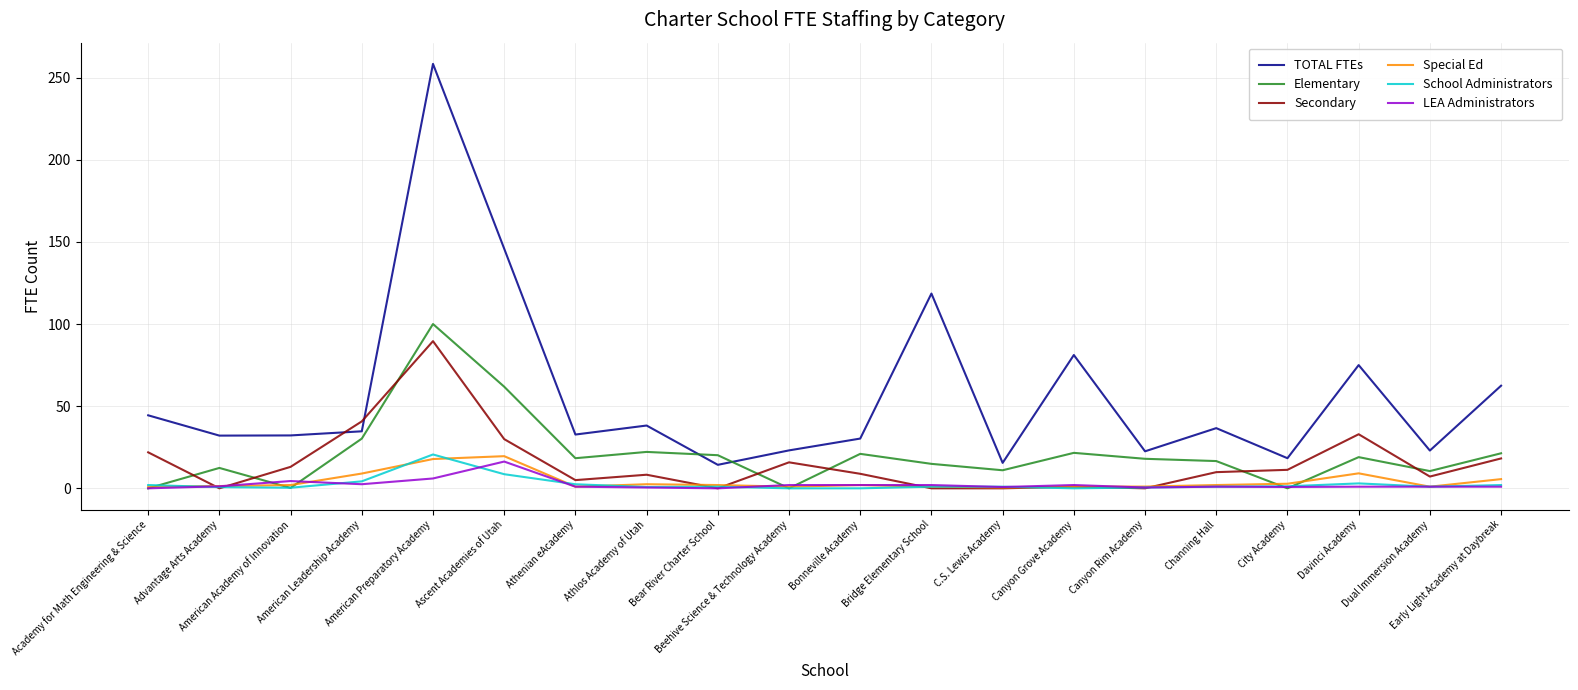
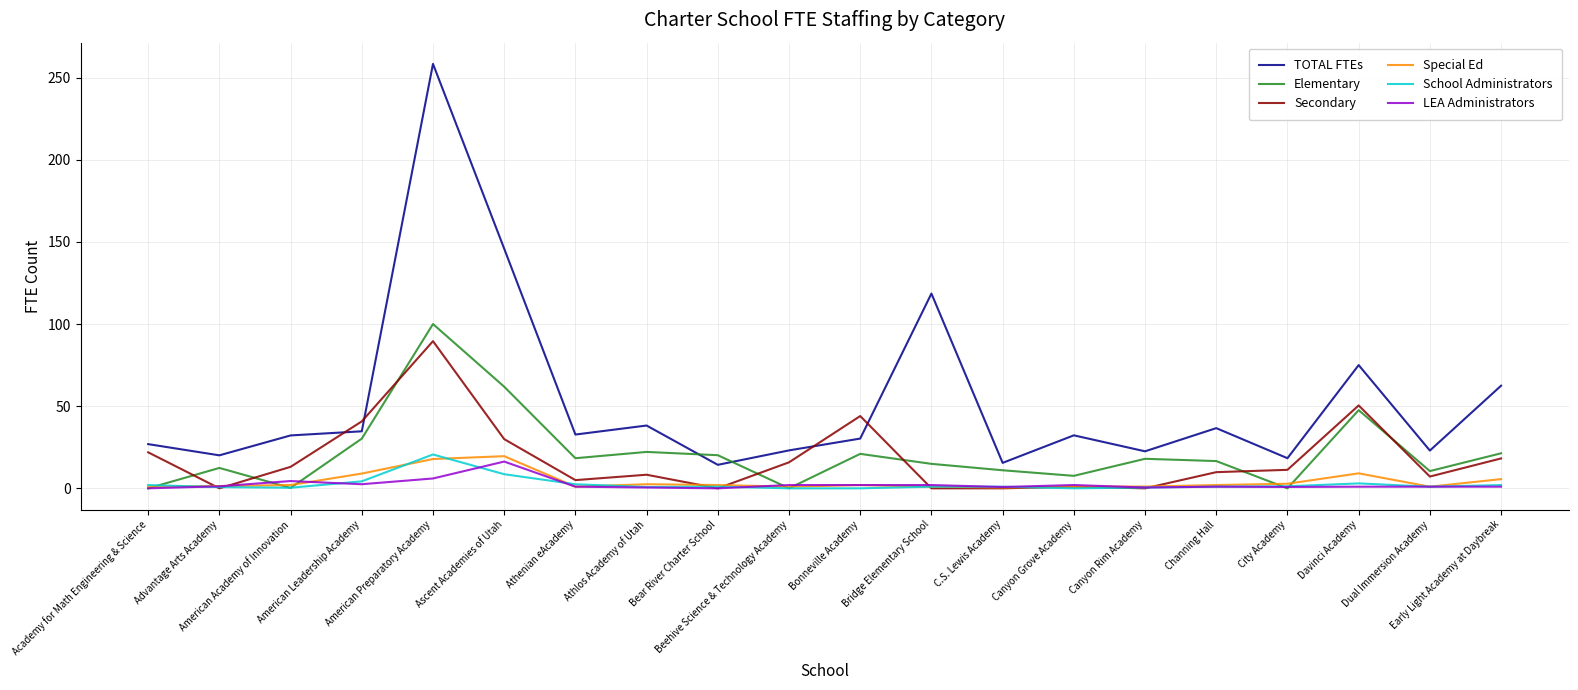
  {
    "TOTAL FTEs": {
-     "Academy for Math Engineering & Science": 44,
-     "Advantage Arts Academy": 32,
+     "Academy for Math Engineering & Science": 27,
+     "Advantage Arts Academy": 20,
      "American Academy of Innovation": 32,
      "American Leadership Academy": 35,
      "American Preparatory Academy": 258,
      "Ascent Academies of Utah": 146,
      "Athenian eAcademy": 33,
      "Athlos Academy of Utah": 38,
      "Bear River Charter School": 14,
      "Beehive Science & Technology Academy": 23,
      "Bonneville Academy": 30,
      "Bridge Elementary School": 119,
      "C.S. Lewis Academy": 16,
-     "Canyon Grove Academy": 81,
+     "Canyon Grove Academy": 32,
      "Canyon Rim Academy": 23,
      "Channing Hall": 37,
      "City Academy": 18,
      "Davinci Academy": 75,
      "Dual Immersion Academy": 23,
      "Early Light Academy at Daybreak": 62
    },
    "Elementary": {
      "Advantage Arts Academy": 12,
      "American Leadership Academy": 30,
      "American Preparatory Academy": 100,
      "Ascent Academies of Utah": 62,
      "Athenian eAcademy": 18,
      "Athlos Academy of Utah": 22,
      "Bear River Charter School": 20,
      "Bonneville Academy": 21,
      "Bridge Elementary School": 15,
      "C.S. Lewis Academy": 11,
-     "Canyon Grove Academy": 22,
+     "Canyon Grove Academy": 8,
      "Canyon Rim Academy": 18,
      "Channing Hall": 17,
-     "Davinci Academy": 19,
+     "Davinci Academy": 48,
      "Dual Immersion Academy": 11,
      "Early Light Academy at Daybreak": 21
    },
    "Secondary": {
      "Academy for Math Engineering & Science": 22,
      "American Academy of Innovation": 13,
      "American Leadership Academy": 41,
      "American Preparatory Academy": 90,
      "Ascent Academies of Utah": 30,
      "Athenian eAcademy": 5,
      "Athlos Academy of Utah": 8,
      "Beehive Science & Technology Academy": 16,
-     "Bonneville Academy": 9,
+     "Bonneville Academy": 44,
      "Channing Hall": 10,
      "City Academy": 11,
-     "Davinci Academy": 33,
+     "Davinci Academy": 50,
      "Dual Immersion Academy": 7,
      "Early Light Academy at Daybreak": 18
    },
    "Special Ed": {
      "American Academy of Innovation": 2,
      "American Leadership Academy": 9,
      "American Preparatory Academy": 18,
      "Ascent Academies of Utah": 20,
      "Athlos Academy of Utah": 3,
      "City Academy": 3,
      "Davinci Academy": 9,
      "Early Light Academy at Daybreak": 6
    },
    "School Administrators": {
      "American Leadership Academy": 4,
      "American Preparatory Academy": 21,
      "Ascent Academies of Utah": 9,
      "Bonneville Academy": 0,
      "Davinci Academy": 3
    },
    "LEA Administrators": {
      "American Academy of Innovation": 4,
      "American Leadership Academy": 3,
      "American Preparatory Academy": 6,
      "Ascent Academies of Utah": 16,
      "Davinci Academy": 1
    }
  }
